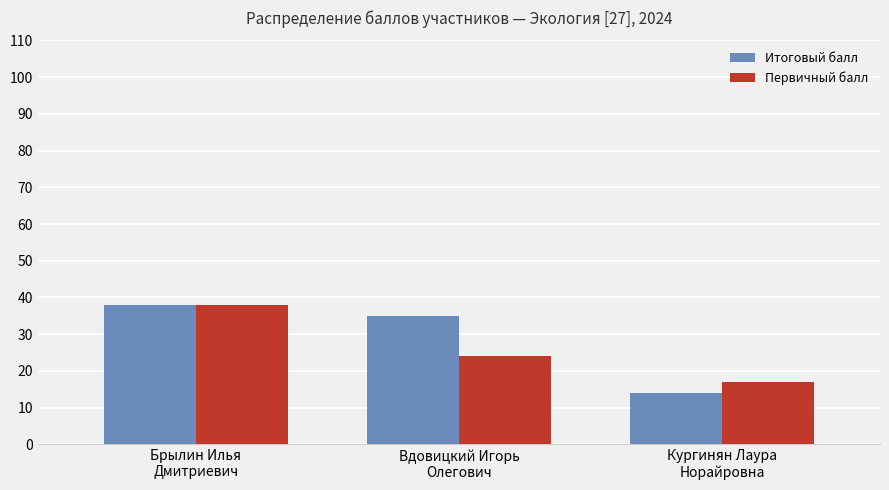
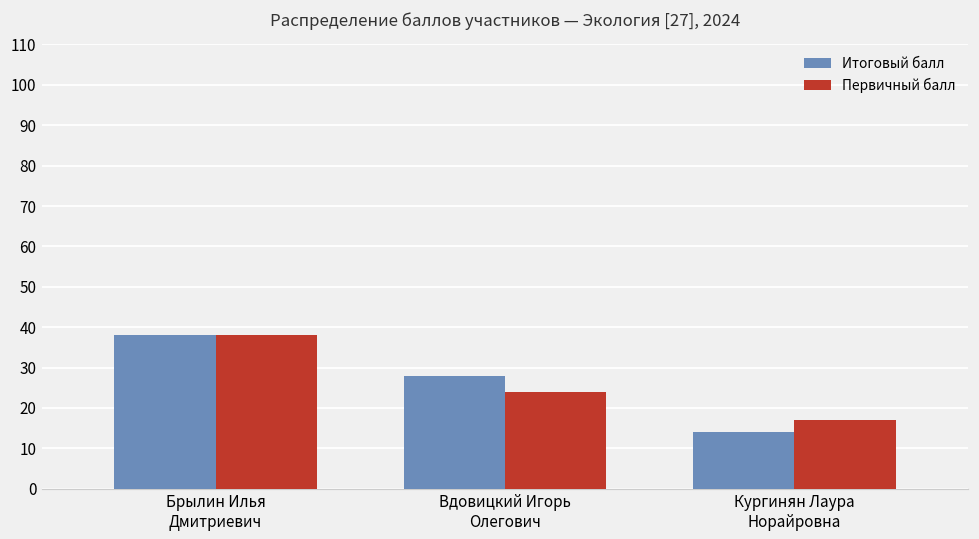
  {
    "Итоговый балл": {
      "Брылин Илья Дмитриевич": 38,
-     "Вдовицкий Игорь Олегович": 35,
+     "Вдовицкий Игорь Олегович": 28,
      "Кургинян Лаура Норайровна": 14
    },
    "Первичный балл": {
      "Брылин Илья Дмитриевич": 38,
      "Вдовицкий Игорь Олегович": 24,
      "Кургинян Лаура Норайровна": 17
    }
  }
